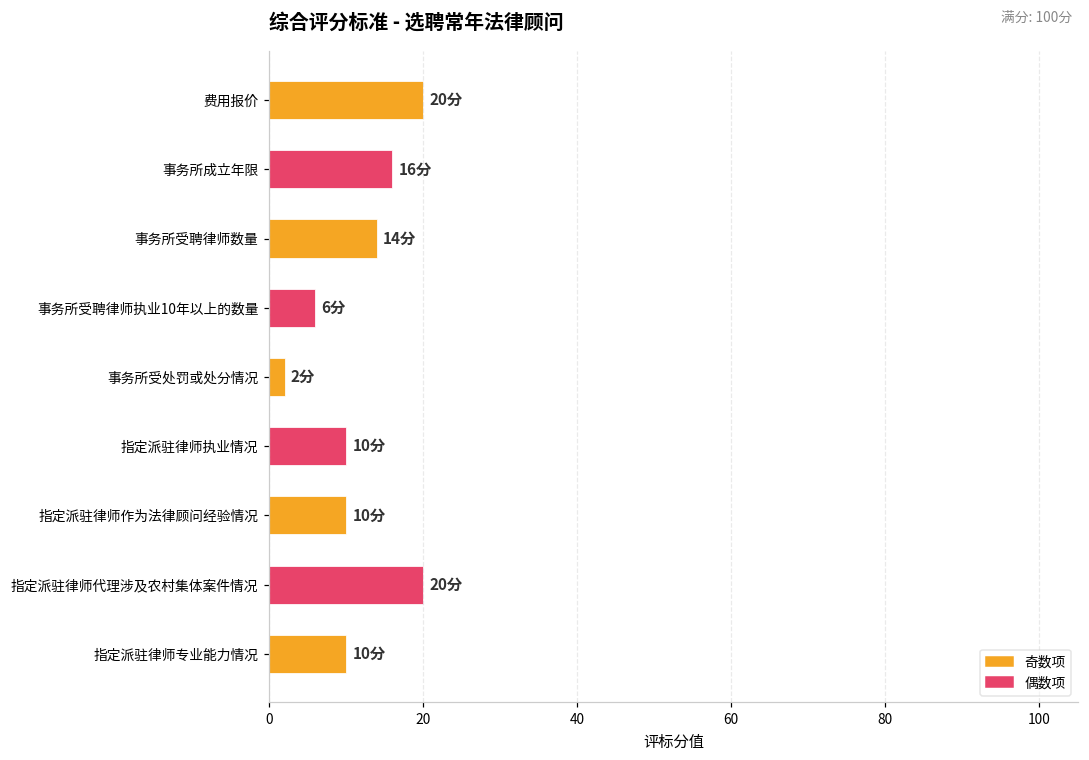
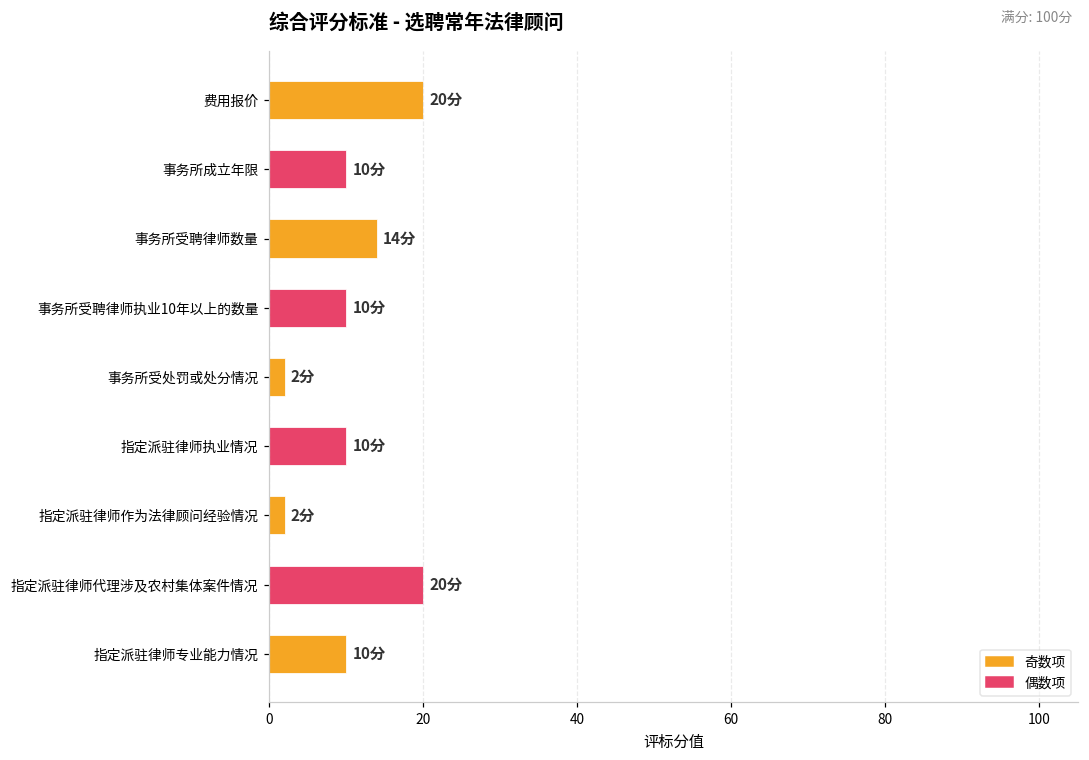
  {
    "费用报价": "20分",
-   "事务所成立年限": "16分",
+   "事务所成立年限": "10分",
    "事务所受聘律师数量": "14分",
-   "事务所受聘律师执业10年以上的数量": "6分",
+   "事务所受聘律师执业10年以上的数量": "10分",
    "事务所受处罚或处分情况": "2分",
    "指定派驻律师执业情况": "10分",
-   "指定派驻律师作为法律顾问经验情况": "10分",
+   "指定派驻律师作为法律顾问经验情况": "2分",
    "指定派驻律师代理涉及农村集体案件情况": "20分",
    "指定派驻律师专业能力情况": "10分"
  }
